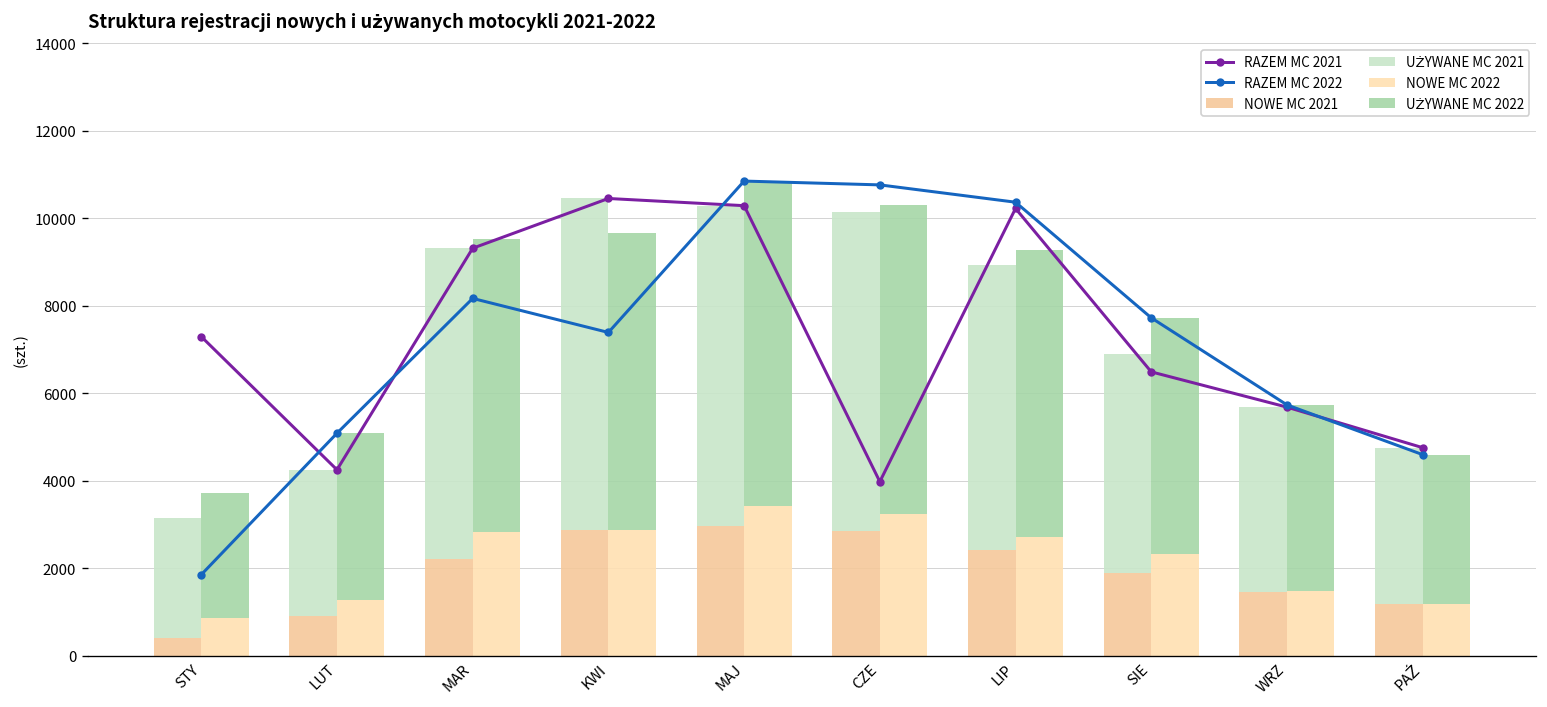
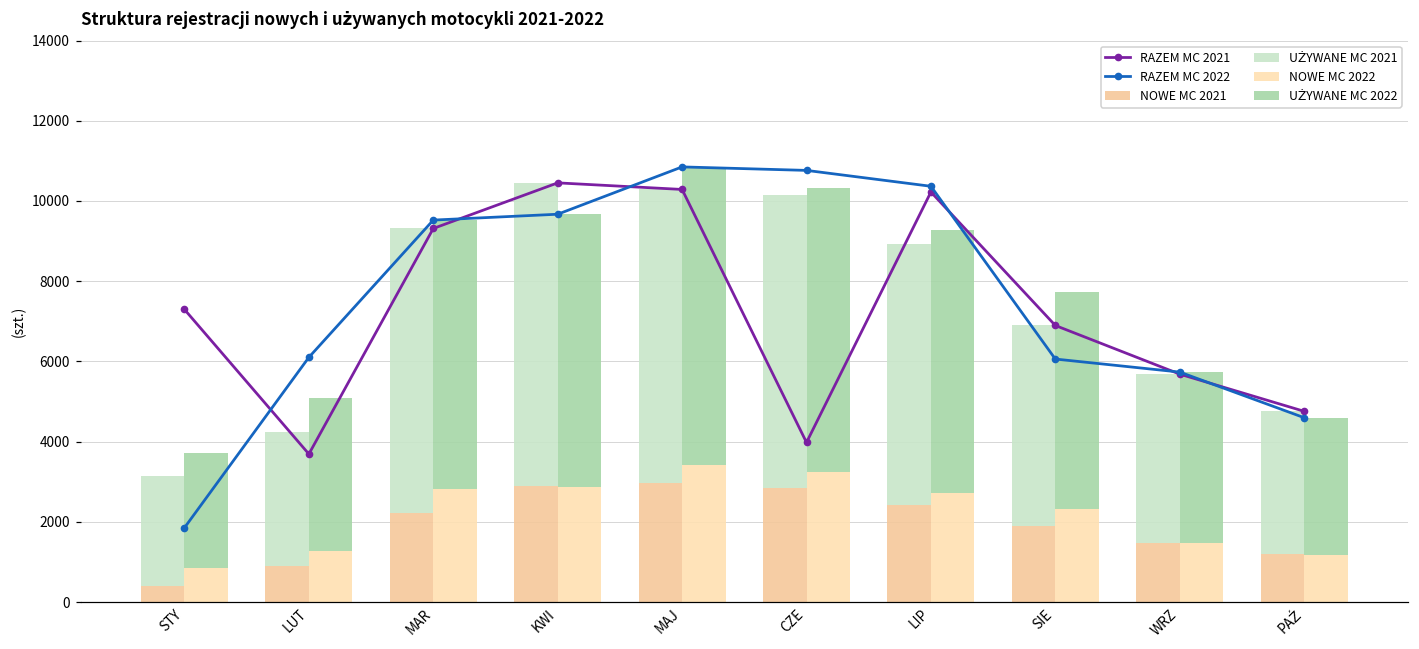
  {
    "RAZEM MC 2021": {
      "STY": 7300,
-     "LUT": 4300,
+     "LUT": 3700,
      "MAR": 9300,
      "KWI": 10500,
      "MAJ": 10300,
      "CZE": 4000,
      "LIP": 10200,
-     "SIE": 6500,
+     "SIE": 6900,
      "PAŹ": 4800
    },
    "RAZEM MC 2022": {
      "STY": 1900,
-     "LUT": 5100,
-     "MAR": 8200,
-     "KWI": 7400,
+     "LUT": 6100,
+     "MAR": 9500,
+     "KWI": 9700,
      "MAJ": 10900,
      "CZE": 10800,
      "LIP": 10400,
-     "SIE": 7700,
+     "SIE": 6100,
      "PAŹ": 4600
    }
  }
